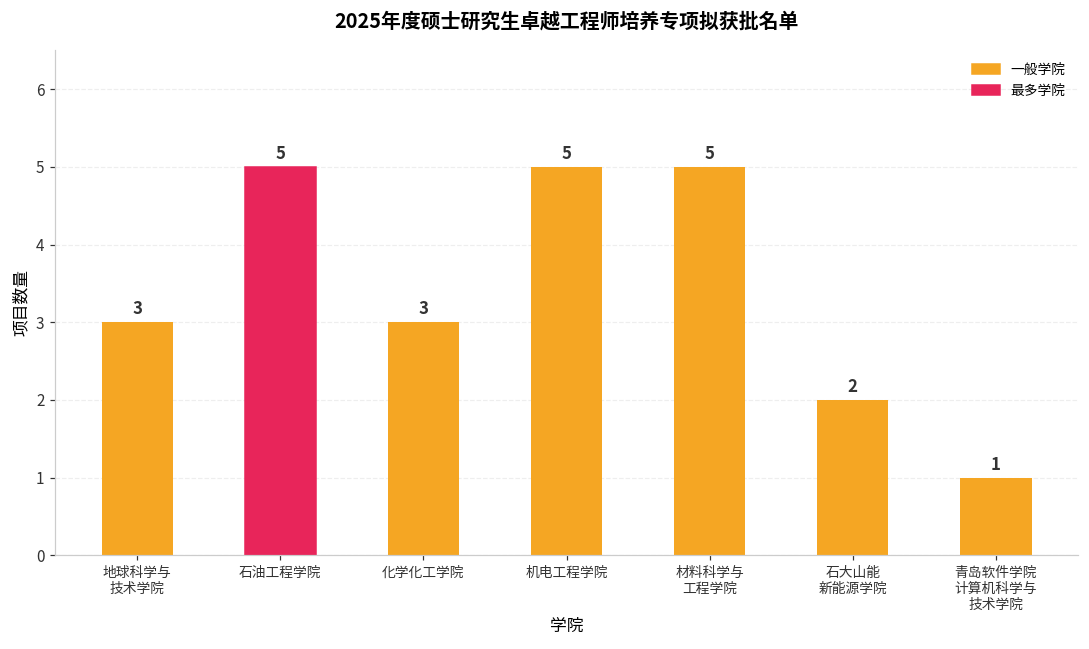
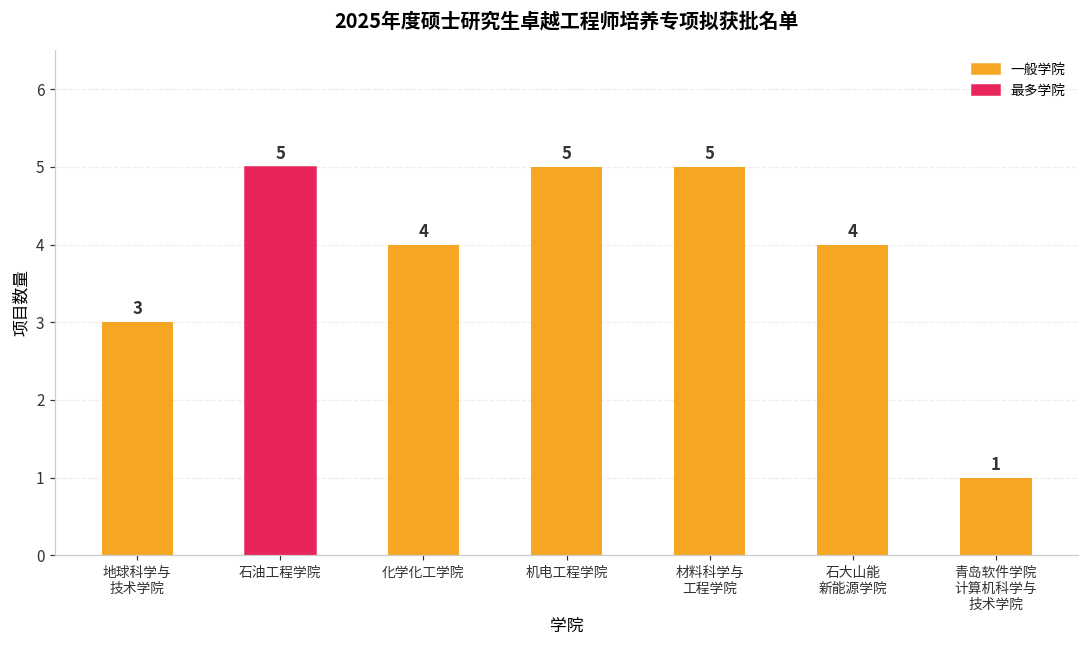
  {
    "地球科学与 技术学院": 3,
    "石油工程学院": 5,
-   "化学化工学院": 3,
+   "化学化工学院": 4,
    "机电工程学院": 5,
    "材料科学与 工程学院": 5,
-   "石大山能 新能源学院": 2,
+   "石大山能 新能源学院": 4,
    "青岛软件学院 计算机科学与 技术学院": 1
  }
